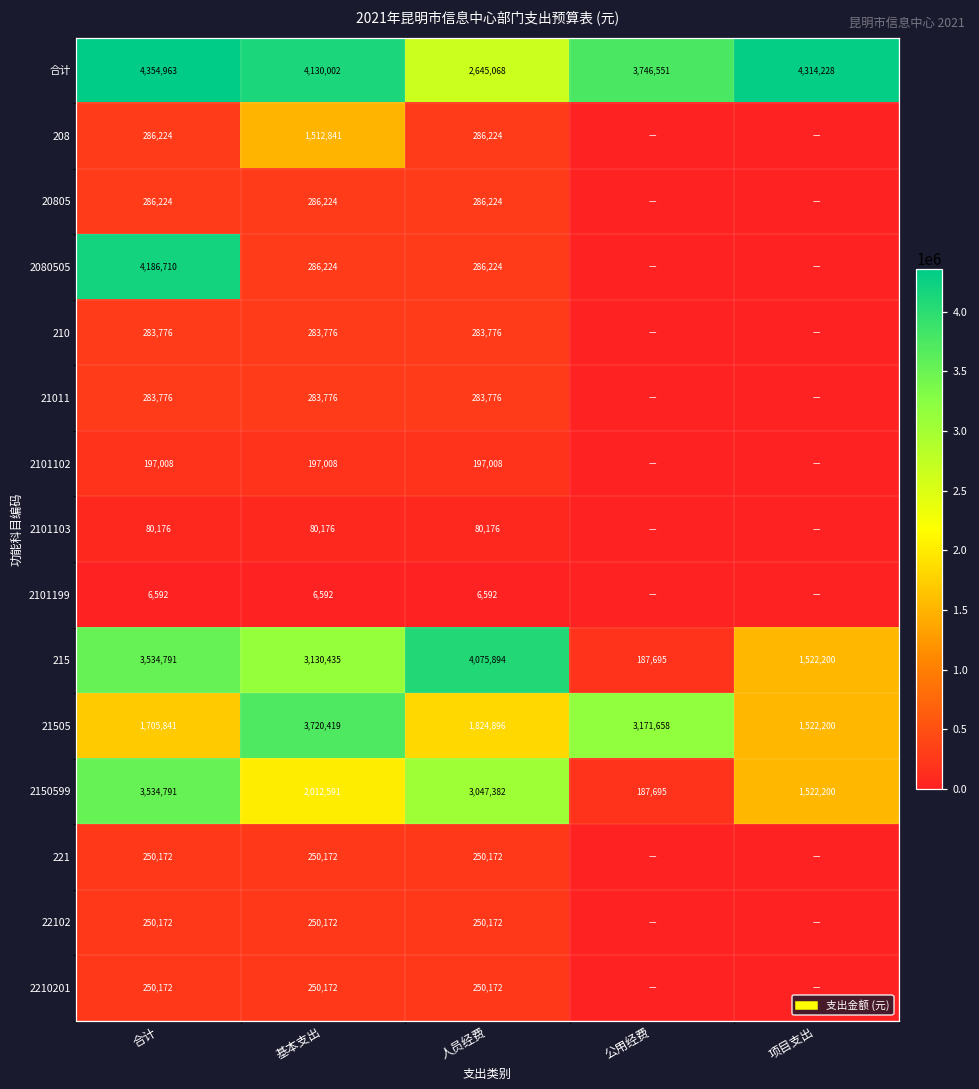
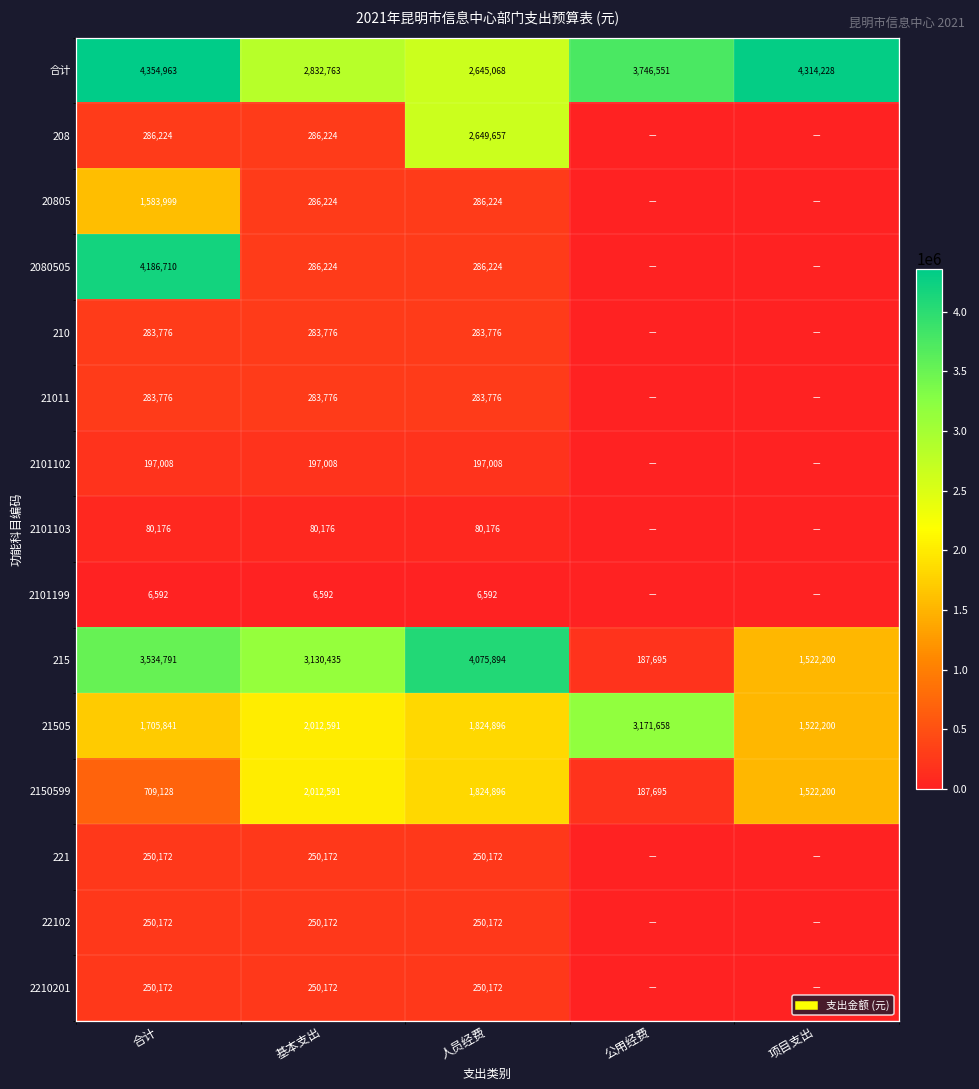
  {
    "合计": {
      "合计": "4,354,963",
-     "基本支出": "4,130,002",
+     "基本支出": "2,832,763",
      "人员经费": "2,645,068",
      "公用经费": "3,746,551",
      "项目支出": "4,314,228"
    },
    "208": {
      "合计": "286,224",
-     "基本支出": "1,512,841",
-     "人员经费": "286,224"
+     "基本支出": "286,224",
+     "人员经费": "2,649,657"
    },
    "20805": {
-     "合计": "286,224",
+     "合计": "1,583,999",
      "基本支出": "286,224",
      "人员经费": "286,224"
    },
    "2080505": {
      "合计": "4,186,710",
      "基本支出": "286,224",
      "人员经费": "286,224"
    },
    "210": {
      "合计": "283,776",
      "基本支出": "283,776",
      "人员经费": "283,776"
    },
    "21011": {
      "合计": "283,776",
      "基本支出": "283,776",
      "人员经费": "283,776"
    },
    "2101102": {
      "合计": "197,008",
      "基本支出": "197,008",
      "人员经费": "197,008"
    },
    "2101103": {
      "合计": "80,176",
      "基本支出": "80,176",
      "人员经费": "80,176"
    },
    "2101199": {
      "合计": "6,592",
      "基本支出": "6,592",
      "人员经费": "6,592"
    },
    "215": {
      "合计": "3,534,791",
      "基本支出": "3,130,435",
      "人员经费": "4,075,894",
      "公用经费": "187,695",
      "项目支出": "1,522,200"
    },
    "21505": {
      "合计": "1,705,841",
-     "基本支出": "3,720,419",
+     "基本支出": "2,012,591",
      "人员经费": "1,824,896",
      "公用经费": "3,171,658",
      "项目支出": "1,522,200"
    },
    "2150599": {
-     "合计": "3,534,791",
+     "合计": "709,128",
      "基本支出": "2,012,591",
-     "人员经费": "3,047,382",
+     "人员经费": "1,824,896",
      "公用经费": "187,695",
      "项目支出": "1,522,200"
    },
    "221": {
      "合计": "250,172",
      "基本支出": "250,172",
      "人员经费": "250,172"
    },
    "22102": {
      "合计": "250,172",
      "基本支出": "250,172",
      "人员经费": "250,172"
    },
    "2210201": {
      "合计": "250,172",
      "基本支出": "250,172",
      "人员经费": "250,172"
    }
  }
